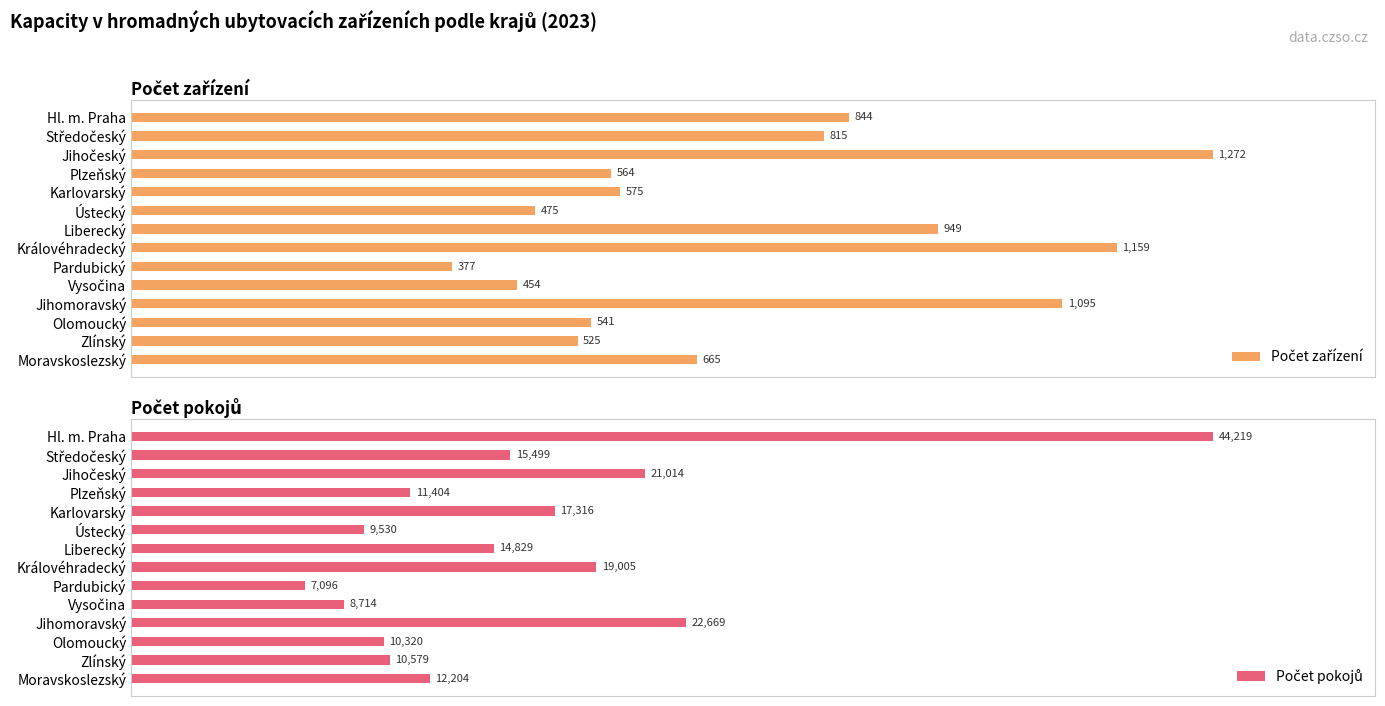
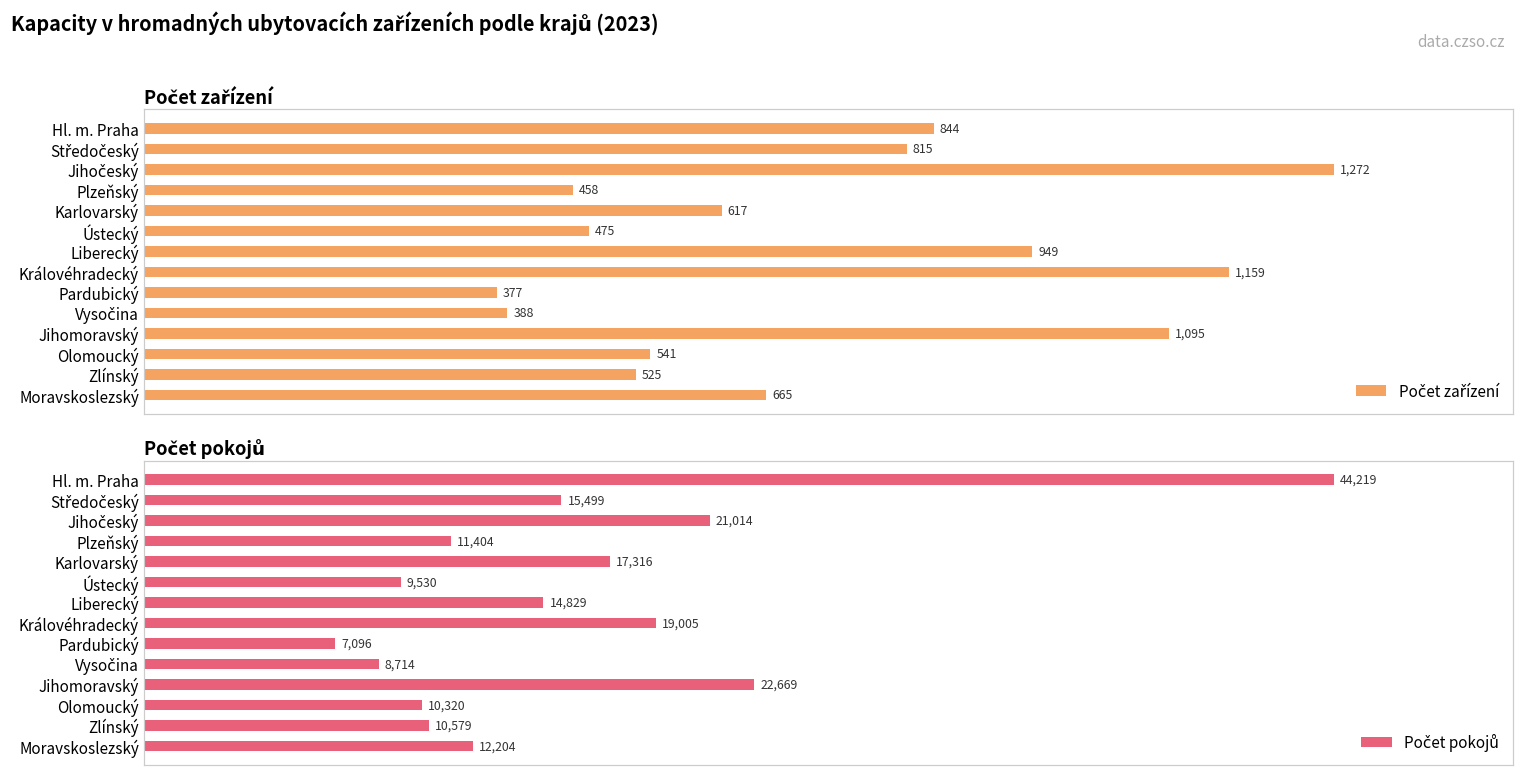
  {
    "Počet zařízení": {
-     "Plzeňský": 564,
-     "Karlovarský": 575,
-     "Vysočina": 454
+     "Plzeňský": 458,
+     "Karlovarský": 617,
+     "Vysočina": 388
    }
  }
